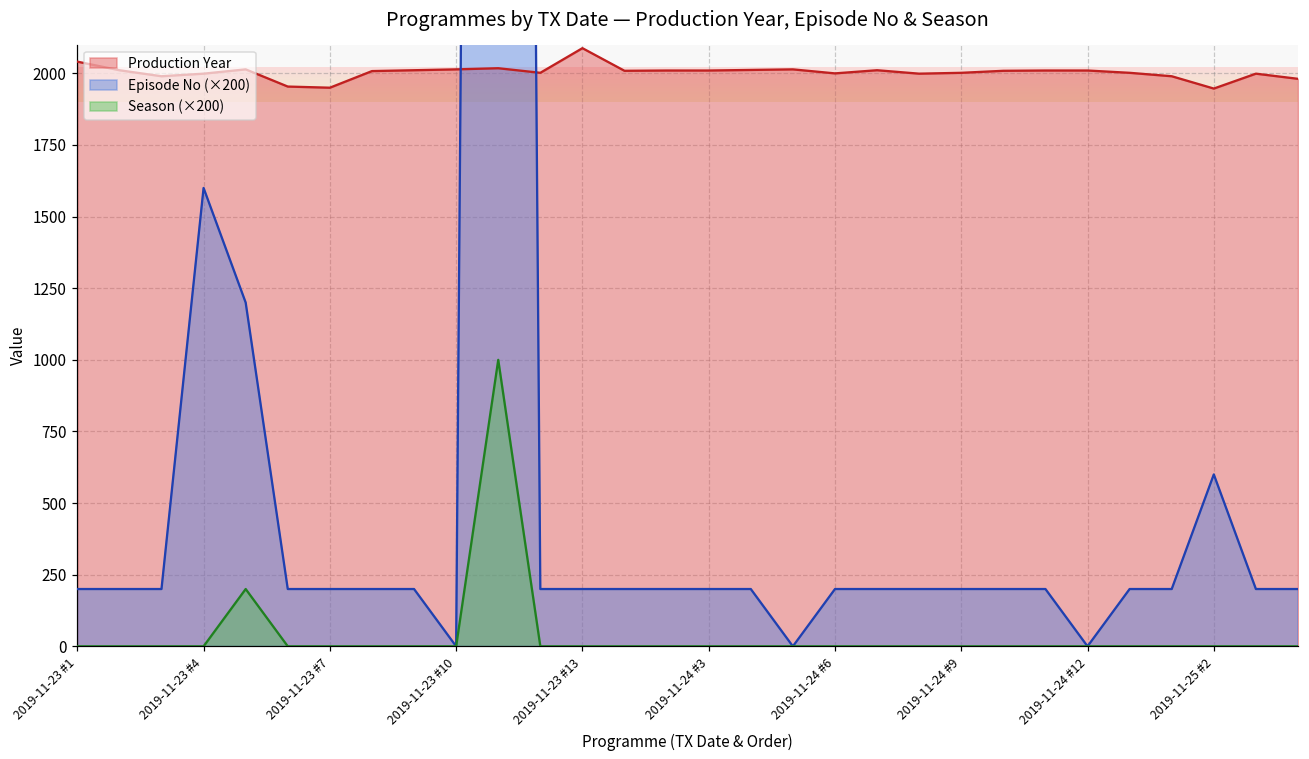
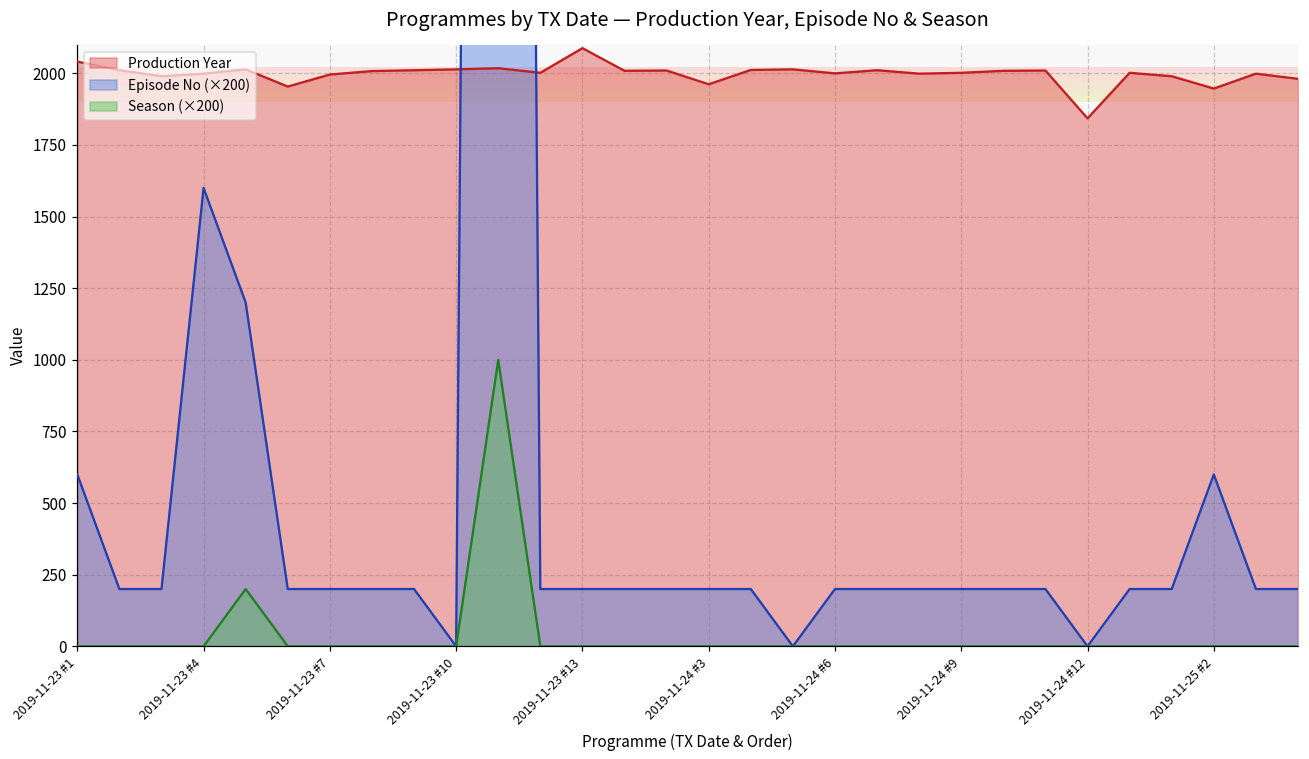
  {
    "Production Year": {
      "2019-11-23 #1": 2040,
-     "2019-11-23 #7": 1950,
+     "2019-11-23 #7": 2000,
      "2019-11-23 #10": 2010,
      "2019-11-23 #13": 2090,
-     "2019-11-24 #3": 2010,
+     "2019-11-24 #3": 1960,
      "2019-11-24 #6": 2000,
      "2019-11-24 #9": 2000,
-     "2019-11-24 #12": 2010,
+     "2019-11-24 #12": 1840,
      "2019-11-25 #2": 1950
    },
    "Episode No (×200)": {
-     "2019-11-23 #1": 200,
+     "2019-11-23 #1": 600,
      "2019-11-23 #4": 1600,
      "2019-11-23 #7": 200,
      "2019-11-23 #13": 200,
      "2019-11-24 #3": 200,
      "2019-11-24 #6": 200,
      "2019-11-24 #9": 200,
      "2019-11-25 #2": 600
    },
    "Season (×200)": {
      "2019-11-23 #1": 0,
      "2019-11-23 #4": 0,
      "2019-11-23 #7": 0,
      "2019-11-23 #13": 0,
      "2019-11-24 #3": 0,
      "2019-11-24 #6": 0,
      "2019-11-24 #9": 0,
      "2019-11-25 #2": 0
    }
  }
